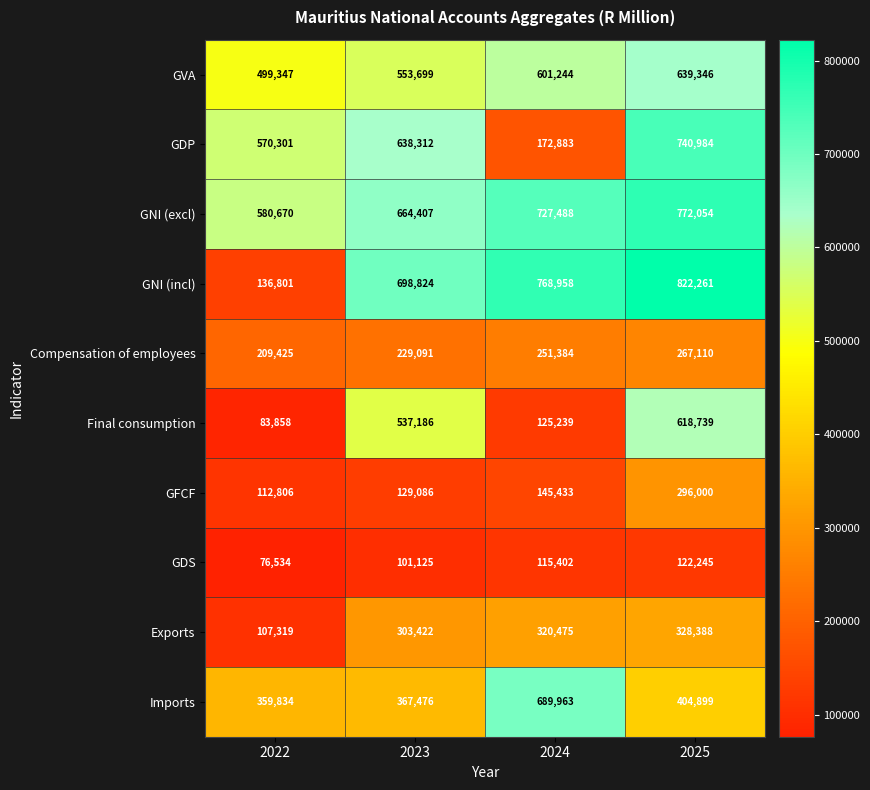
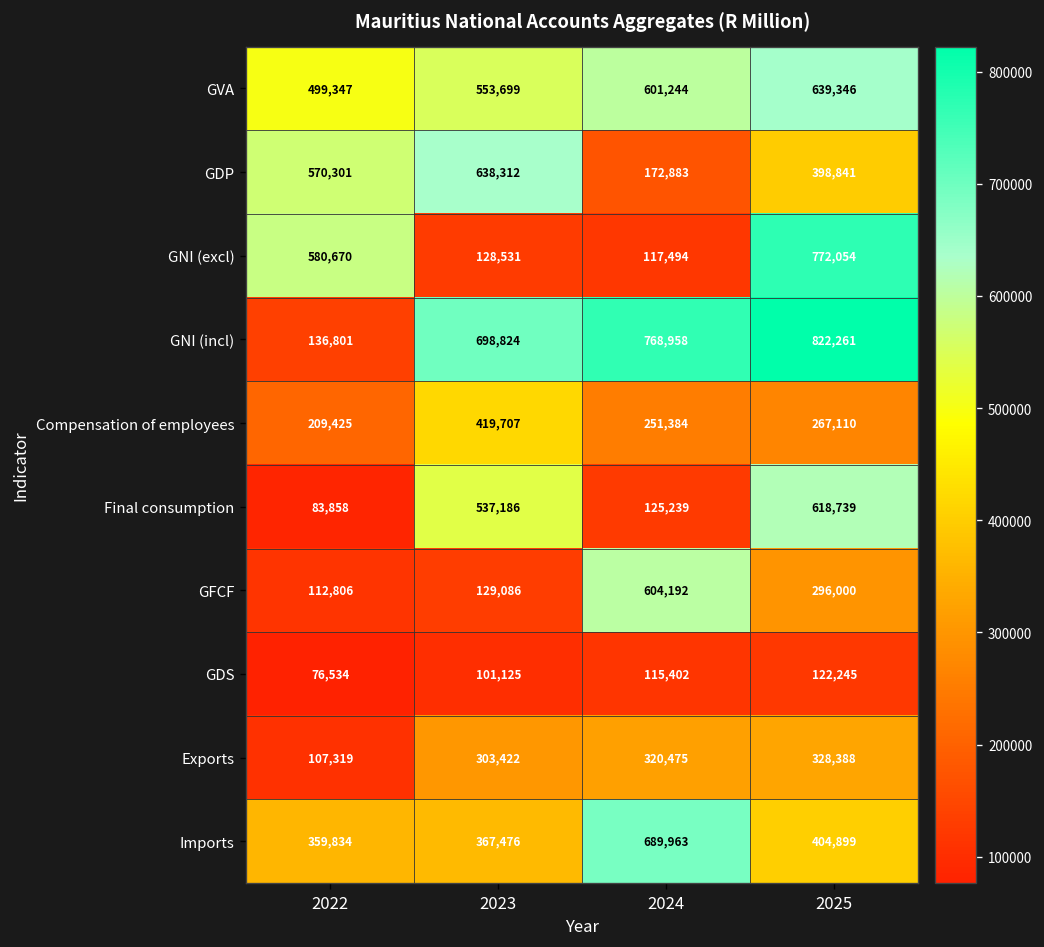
  {
    "GVA": {
      "2022": "499,347",
      "2023": "553,699",
      "2024": "601,244",
      "2025": "639,346"
    },
    "GDP": {
      "2022": "570,301",
      "2023": "638,312",
      "2024": "172,883",
-     "2025": "740,984"
+     "2025": "398,841"
    },
    "GNI (excl)": {
      "2022": "580,670",
-     "2023": "664,407",
-     "2024": "727,488",
+     "2023": "128,531",
+     "2024": "117,494",
      "2025": "772,054"
    },
    "GNI (incl)": {
      "2022": "136,801",
      "2023": "698,824",
      "2024": "768,958",
      "2025": "822,261"
    },
    "Compensation of employees": {
      "2022": "209,425",
-     "2023": "229,091",
+     "2023": "419,707",
      "2024": "251,384",
      "2025": "267,110"
    },
    "Final consumption": {
      "2022": "83,858",
      "2023": "537,186",
      "2024": "125,239",
      "2025": "618,739"
    },
    "GFCF": {
      "2022": "112,806",
      "2023": "129,086",
-     "2024": "145,433",
+     "2024": "604,192",
      "2025": "296,000"
    },
    "GDS": {
      "2022": "76,534",
      "2023": "101,125",
      "2024": "115,402",
      "2025": "122,245"
    },
    "Exports": {
      "2022": "107,319",
      "2023": "303,422",
      "2024": "320,475",
      "2025": "328,388"
    },
    "Imports": {
      "2022": "359,834",
      "2023": "367,476",
      "2024": "689,963",
      "2025": "404,899"
    }
  }
